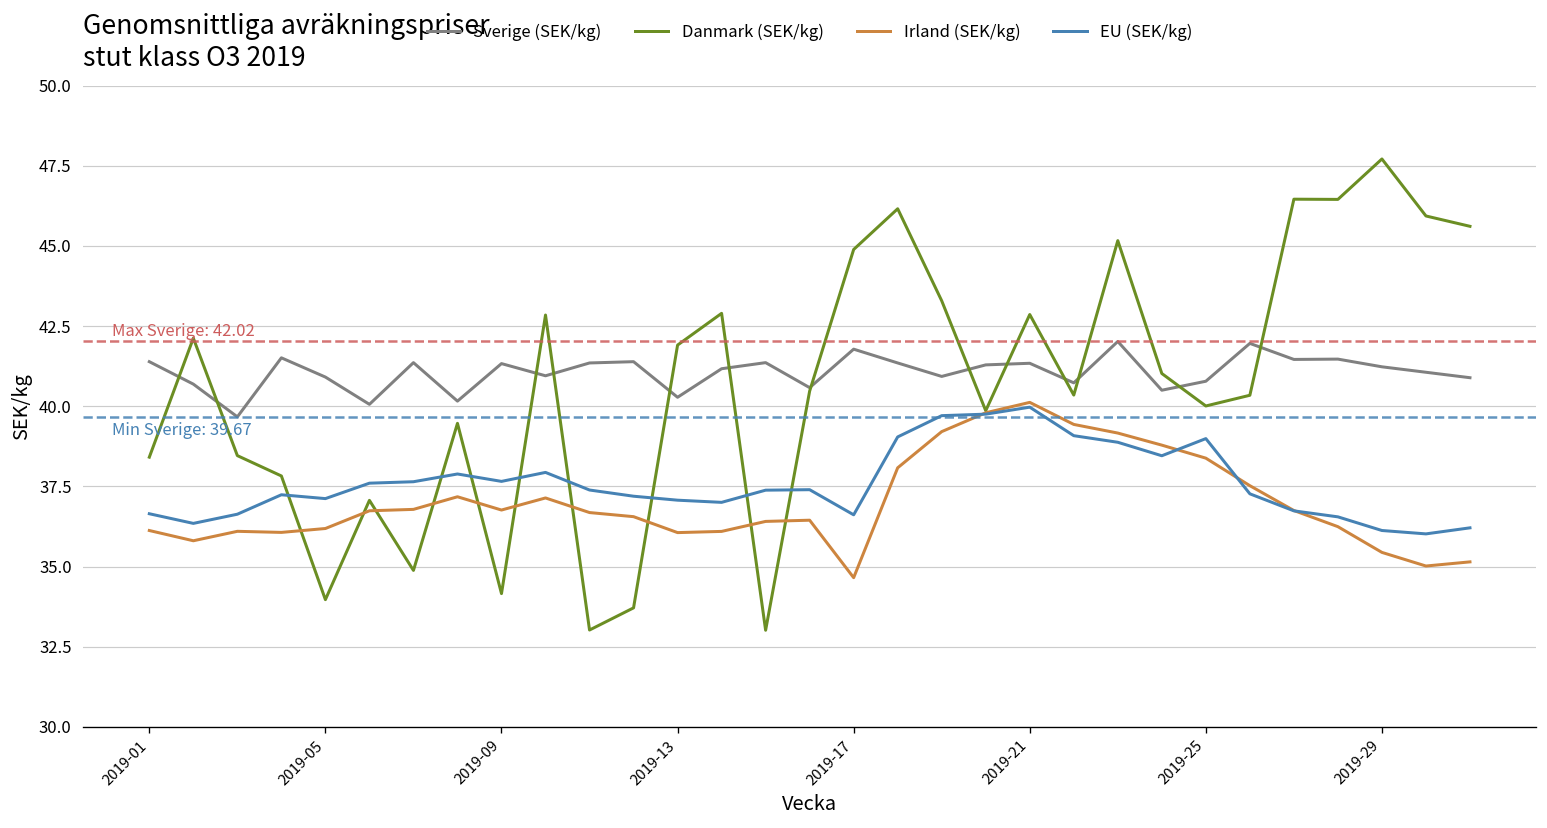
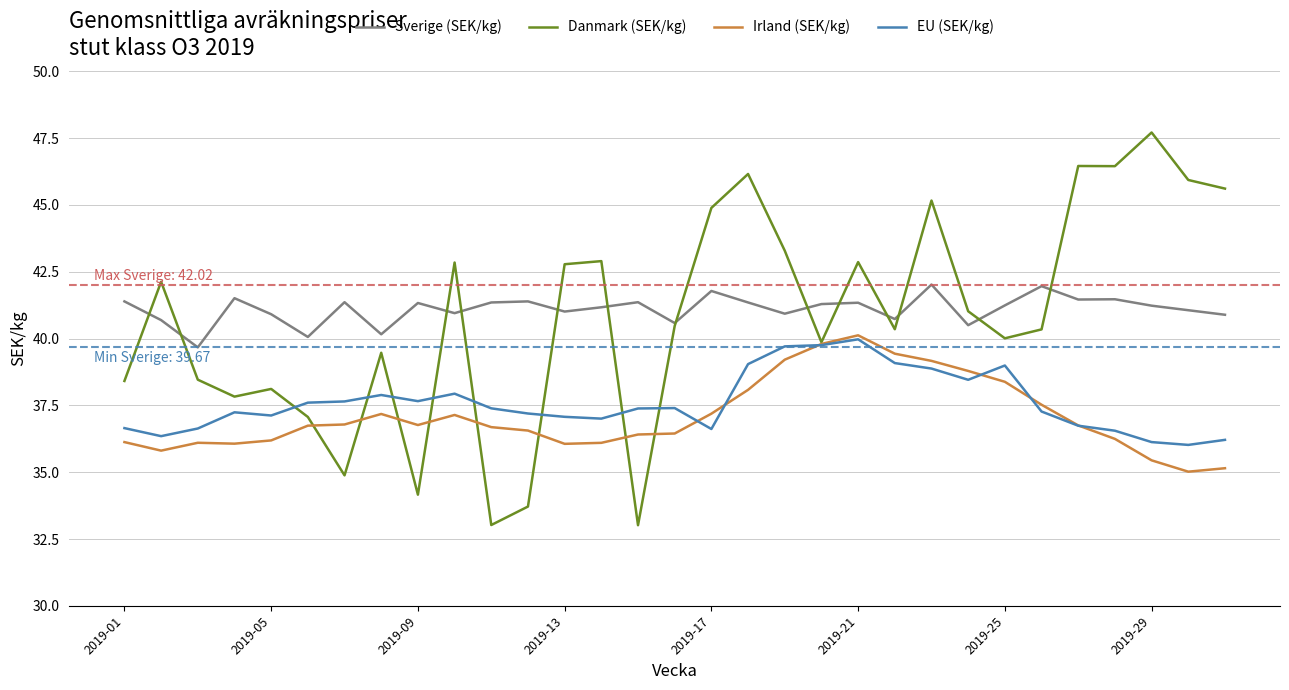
  {
    "Sverige (SEK/kg)": {
      "2019-01": 41.4,
      "2019-05": 40.9,
      "2019-09": 41.3,
-     "2019-13": 40.3,
+     "2019-13": 41.0,
      "2019-17": 41.8,
      "2019-21": 41.3,
-     "2019-25": 40.8,
+     "2019-25": 41.2,
      "2019-29": 41.2
    },
    "Danmark (SEK/kg)": {
      "2019-01": 38.4,
-     "2019-05": 34.0,
+     "2019-05": 38.1,
      "2019-09": 34.2,
-     "2019-13": 41.9,
+     "2019-13": 42.8,
      "2019-17": 44.9,
      "2019-21": 42.9,
      "2019-25": 40.0,
      "2019-29": 47.7
    },
    "Irland (SEK/kg)": {
      "2019-01": 36.1,
      "2019-05": 36.2,
      "2019-09": 36.8,
      "2019-13": 36.1,
-     "2019-17": 34.7,
+     "2019-17": 37.2,
      "2019-21": 40.1,
      "2019-25": 38.4,
      "2019-29": 35.4
    },
    "EU (SEK/kg)": {
      "2019-01": 36.6,
      "2019-05": 37.1,
      "2019-09": 37.7,
      "2019-13": 37.1,
      "2019-17": 36.6,
      "2019-21": 40.0,
      "2019-25": 39.0,
      "2019-29": 36.1
    }
  }
